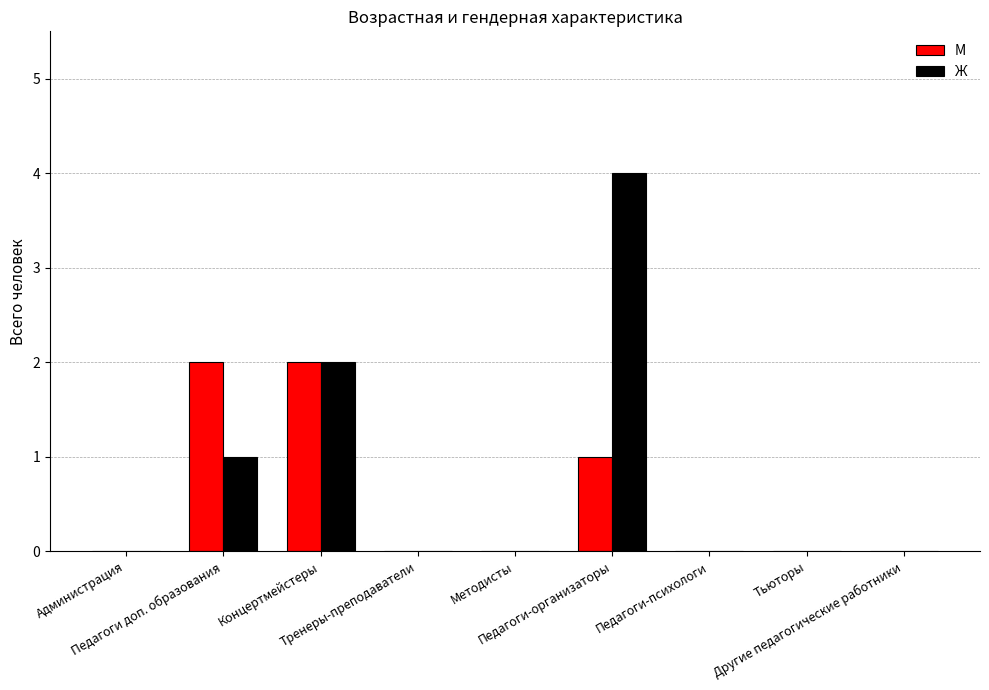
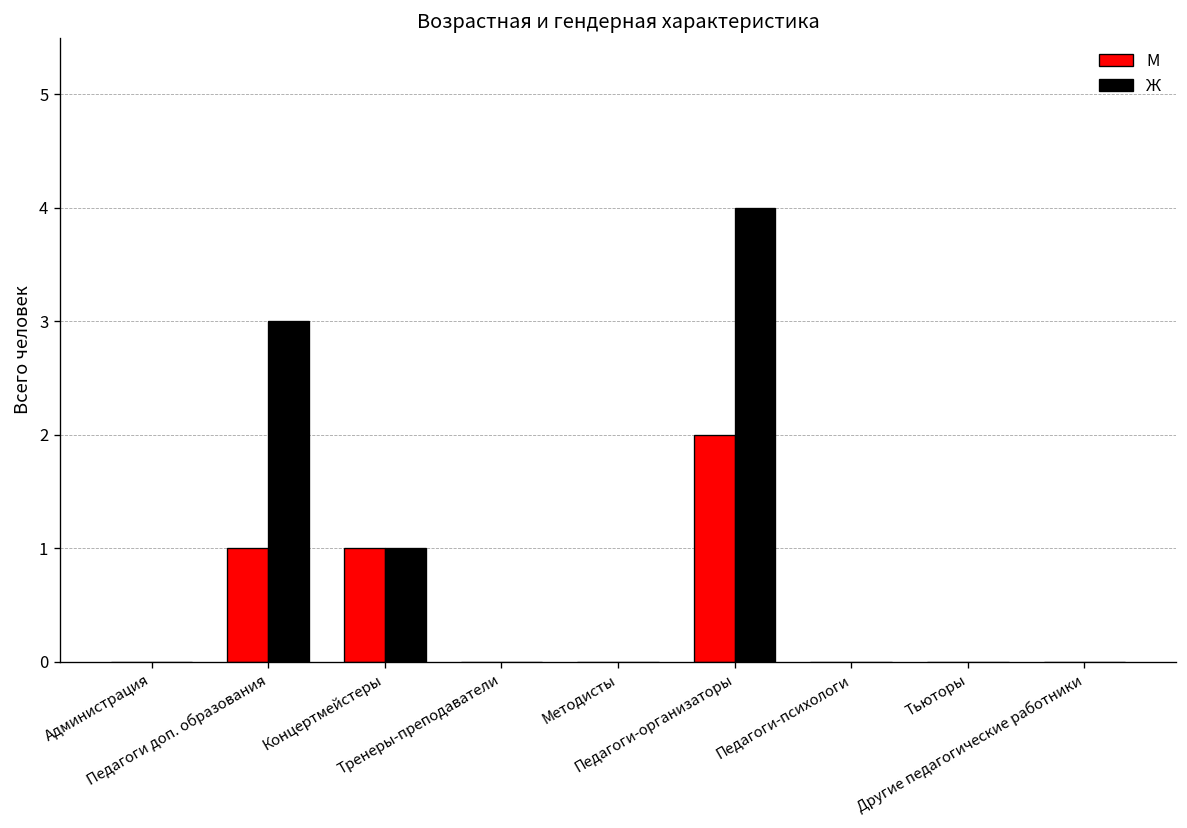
  {
    "М": {
      "Администрация": 0,
-     "Педагоги доп. образования": 2,
-     "Концертмейстеры": 2,
+     "Педагоги доп. образования": 1,
+     "Концертмейстеры": 1,
      "Тренеры-преподаватели": 0,
      "Методисты": 0,
-     "Педагоги-организаторы": 1,
+     "Педагоги-организаторы": 2,
      "Педагоги-психологи": 0,
      "Тьюторы": 0,
      "Другие педагогические работники": 0
    },
    "Ж": {
      "Администрация": 0,
-     "Педагоги доп. образования": 1,
-     "Концертмейстеры": 2,
+     "Педагоги доп. образования": 3,
+     "Концертмейстеры": 1,
      "Тренеры-преподаватели": 0,
      "Методисты": 0,
      "Педагоги-организаторы": 4,
      "Педагоги-психологи": 0,
      "Тьюторы": 0,
      "Другие педагогические работники": 0
    }
  }
